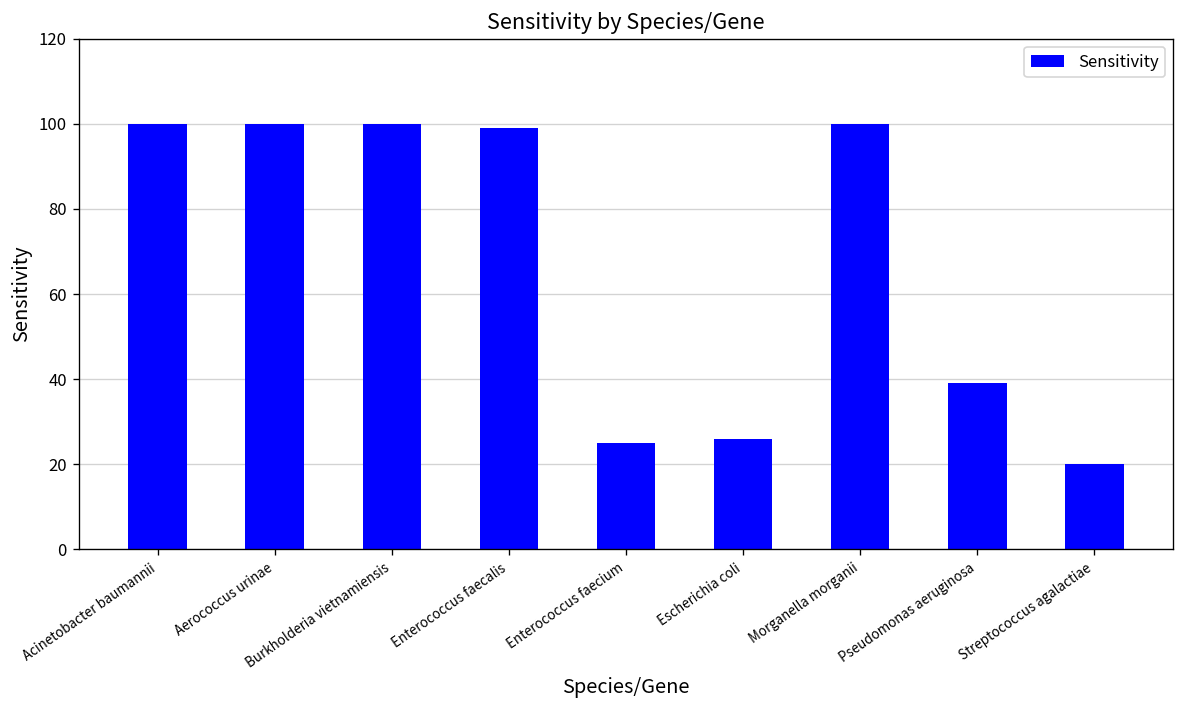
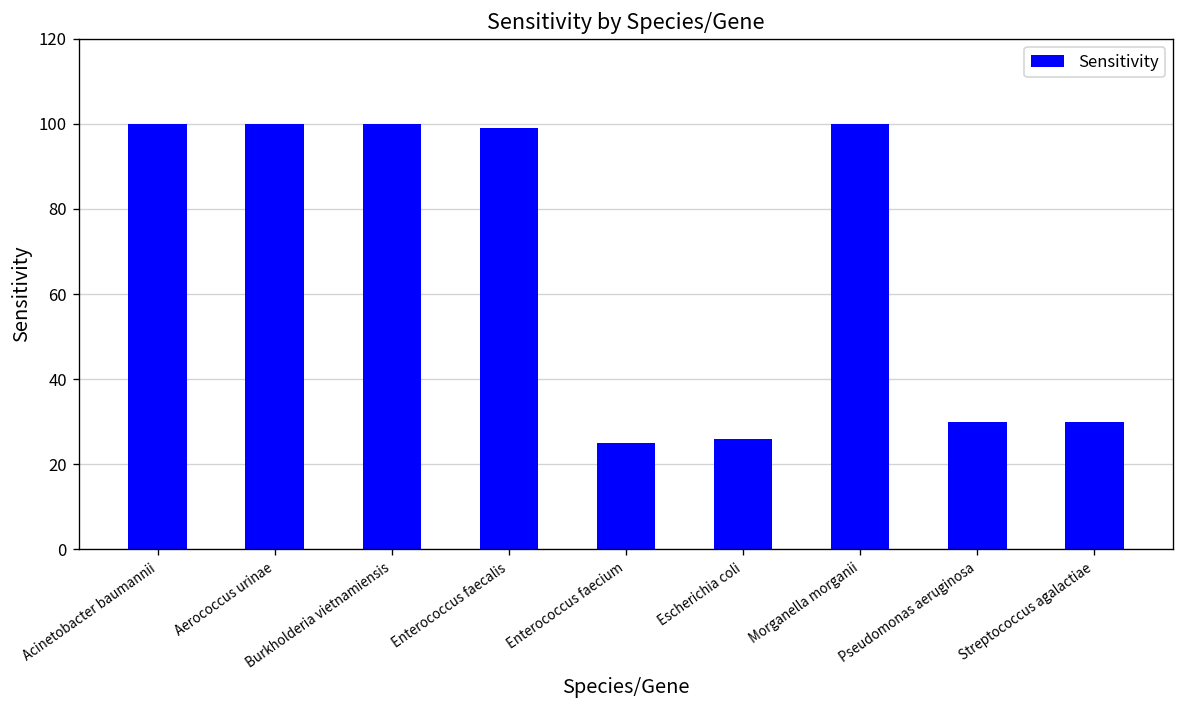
  {
    "Acinetobacter baumannii": 100,
    "Aerococcus urinae": 100,
    "Burkholderia vietnamiensis": 100,
    "Enterococcus faecalis": 99,
    "Enterococcus faecium": 25,
    "Escherichia coli": 26,
    "Morganella morganii": 100,
-   "Pseudomonas aeruginosa": 39,
-   "Streptococcus agalactiae": 20
+   "Pseudomonas aeruginosa": 30,
+   "Streptococcus agalactiae": 30
  }
